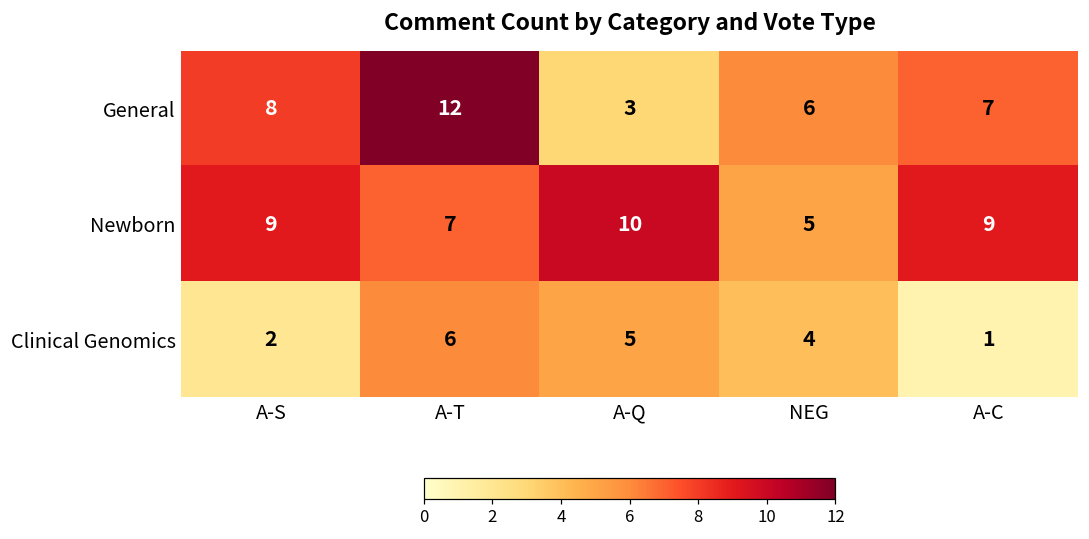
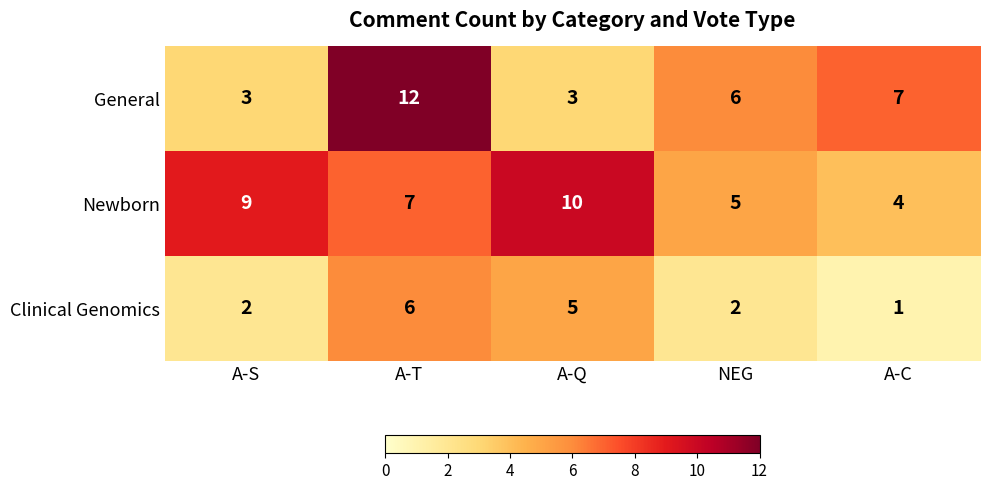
  {
    "General": {
-     "A-S": 8,
+     "A-S": 3,
      "A-T": 12,
      "A-Q": 3,
      "NEG": 6,
      "A-C": 7
    },
    "Newborn": {
      "A-S": 9,
      "A-T": 7,
      "A-Q": 10,
      "NEG": 5,
-     "A-C": 9
+     "A-C": 4
    },
    "Clinical Genomics": {
      "A-S": 2,
      "A-T": 6,
      "A-Q": 5,
-     "NEG": 4,
+     "NEG": 2,
      "A-C": 1
    }
  }
